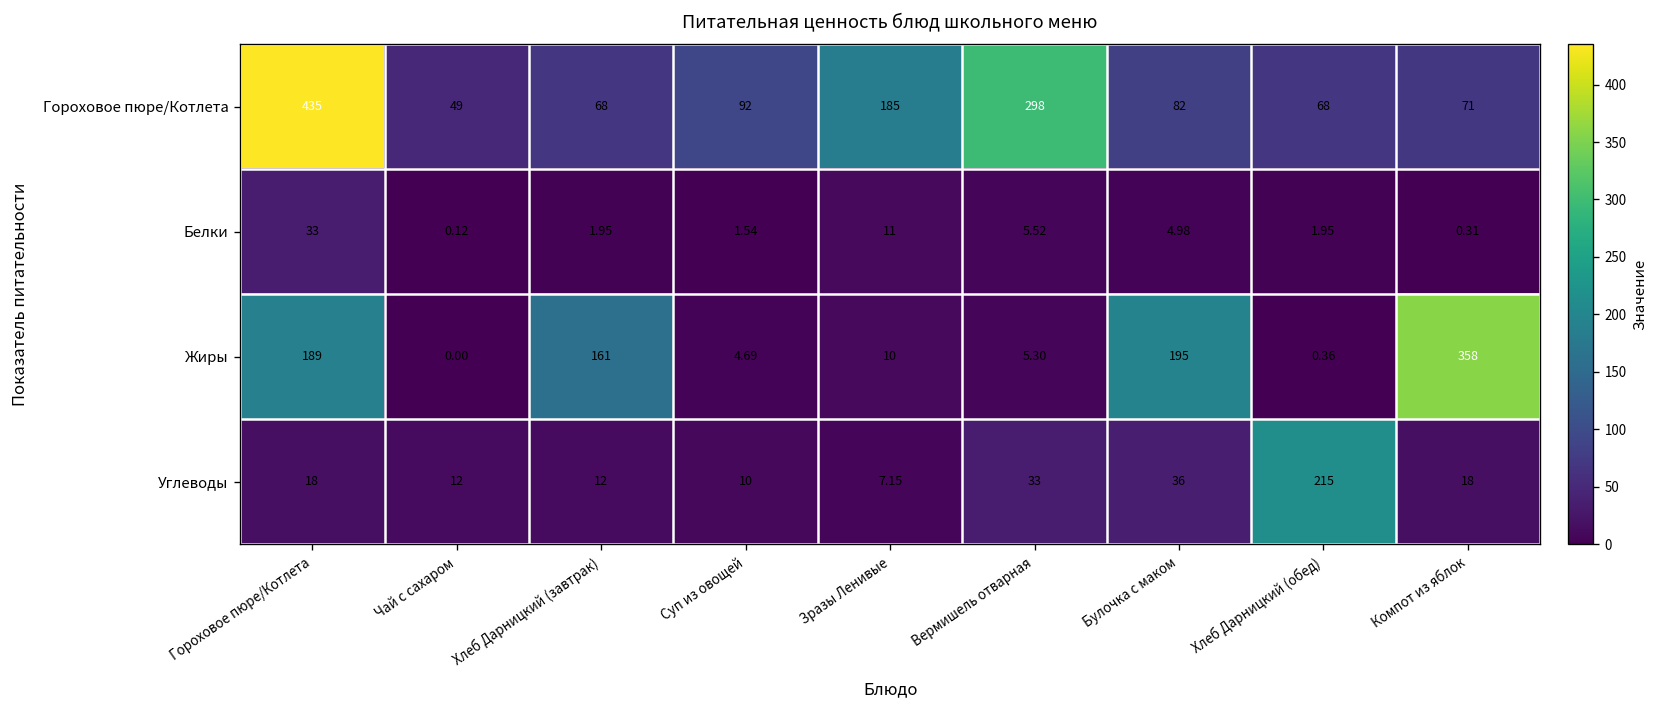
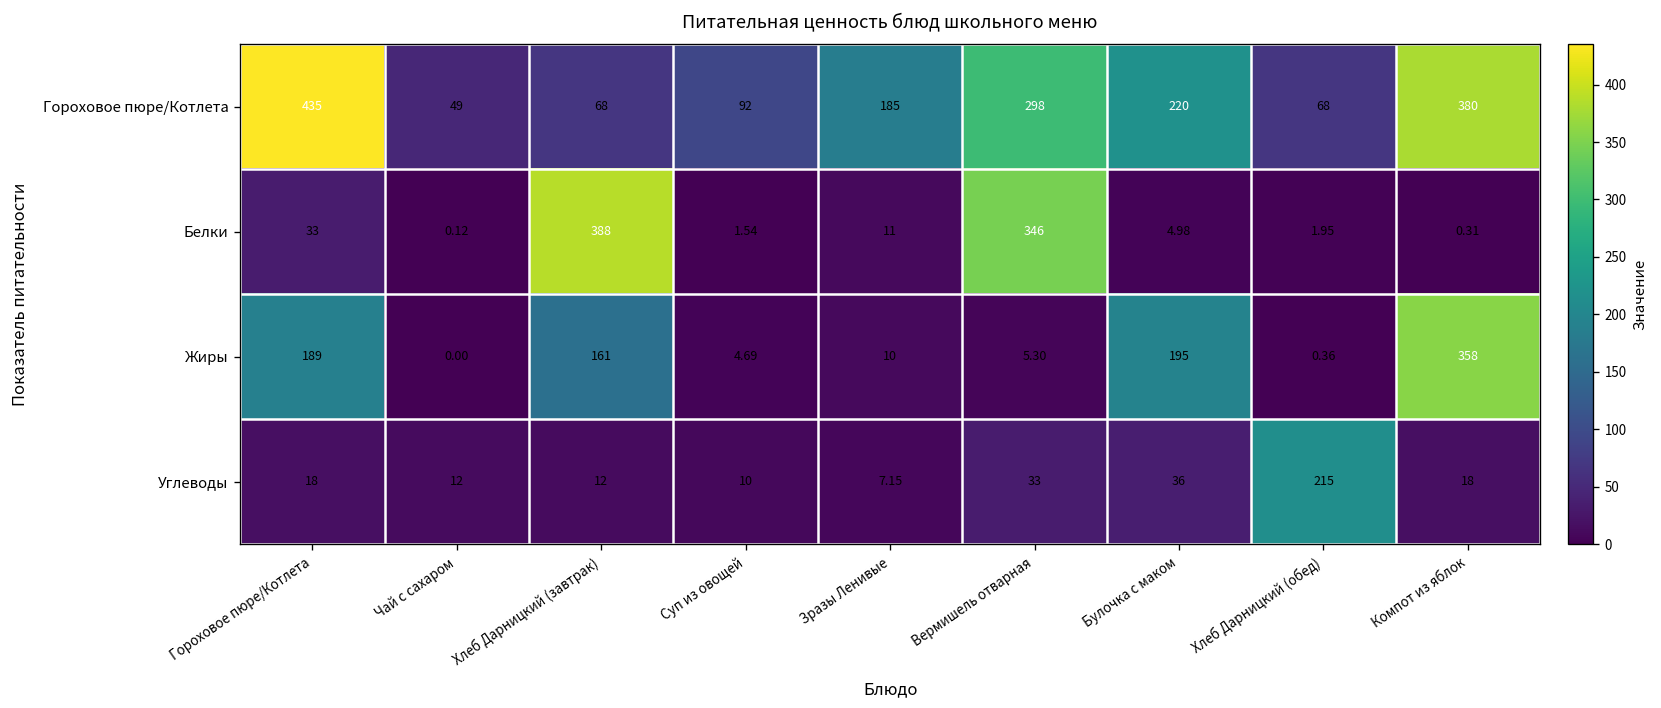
  {
    "Гороховое пюре/Котлета": {
      "Гороховое пюре/Котлета": 435,
      "Чай с сахаром": 49,
      "Хлеб Дарницкий (завтрак)": 68,
      "Суп из овощей": 92,
      "Зразы Ленивые": 185,
      "Вермишель отварная": 298,
-     "Булочка с маком": 82,
+     "Булочка с маком": 220,
      "Хлеб Дарницкий (обед)": 68,
-     "Компот из яблок": 71
+     "Компот из яблок": 380
    },
    "Белки": {
      "Гороховое пюре/Котлета": 33,
      "Чай с сахаром": 0.12,
-     "Хлеб Дарницкий (завтрак)": 1.95,
+     "Хлеб Дарницкий (завтрак)": 388,
      "Суп из овощей": 1.54,
      "Зразы Ленивые": 11,
-     "Вермишель отварная": 5.52,
+     "Вермишель отварная": 346,
      "Булочка с маком": 4.98,
      "Хлеб Дарницкий (обед)": 1.95,
      "Компот из яблок": 0.31
    },
    "Жиры": {
      "Гороховое пюре/Котлета": 189,
      "Чай с сахаром": 0.00,
      "Хлеб Дарницкий (завтрак)": 161,
      "Суп из овощей": 4.69,
      "Зразы Ленивые": 10,
      "Вермишель отварная": 5.30,
      "Булочка с маком": 195,
      "Хлеб Дарницкий (обед)": 0.36,
      "Компот из яблок": 358
    },
    "Углеводы": {
      "Гороховое пюре/Котлета": 18,
      "Чай с сахаром": 12,
      "Хлеб Дарницкий (завтрак)": 12,
      "Суп из овощей": 10,
      "Зразы Ленивые": 7.15,
      "Вермишель отварная": 33,
      "Булочка с маком": 36,
      "Хлеб Дарницкий (обед)": 215,
      "Компот из яблок": 18
    }
  }
